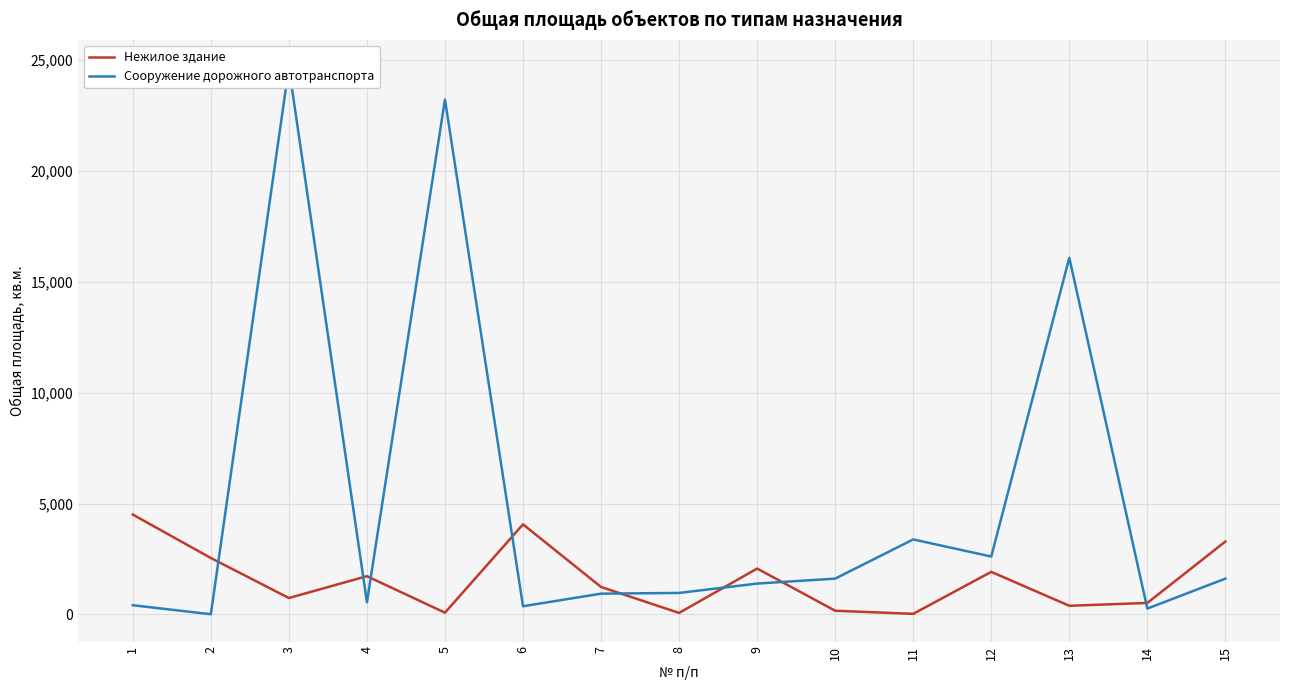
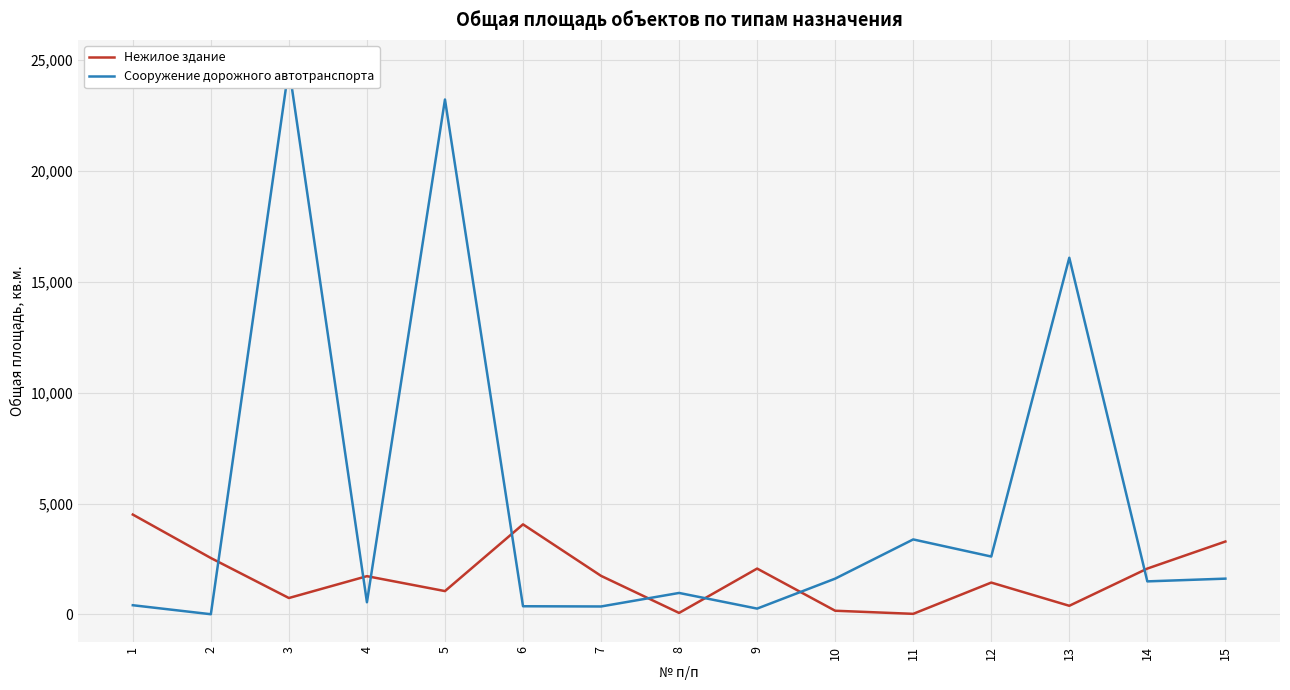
  {
    "Нежилое здание": {
      "1": "4,500",
      "2": "2,500",
      "3": "700",
      "4": "1,700",
-     "5": "100",
+     "5": "1,100",
      "6": "4,100",
-     "7": "1,200",
+     "7": "1,700",
      "8": "100",
      "9": "2,100",
      "10": "200",
      "11": "0",
-     "12": "1,900",
+     "12": "1,400",
      "13": "400",
-     "14": "500",
+     "14": "2,100",
      "15": "3,300"
    },
    "Сооружение дорожного автотранспорта": {
      "1": "400",
      "2": "0",
      "4": "600",
      "5": "23,200",
      "6": "400",
-     "7": "900",
+     "7": "400",
      "8": "1,000",
-     "9": "1,400",
+     "9": "300",
      "10": "1,600",
      "11": "3,400",
      "12": "2,600",
      "13": "16,100",
-     "14": "300",
+     "14": "1,500",
      "15": "1,600"
    }
  }
